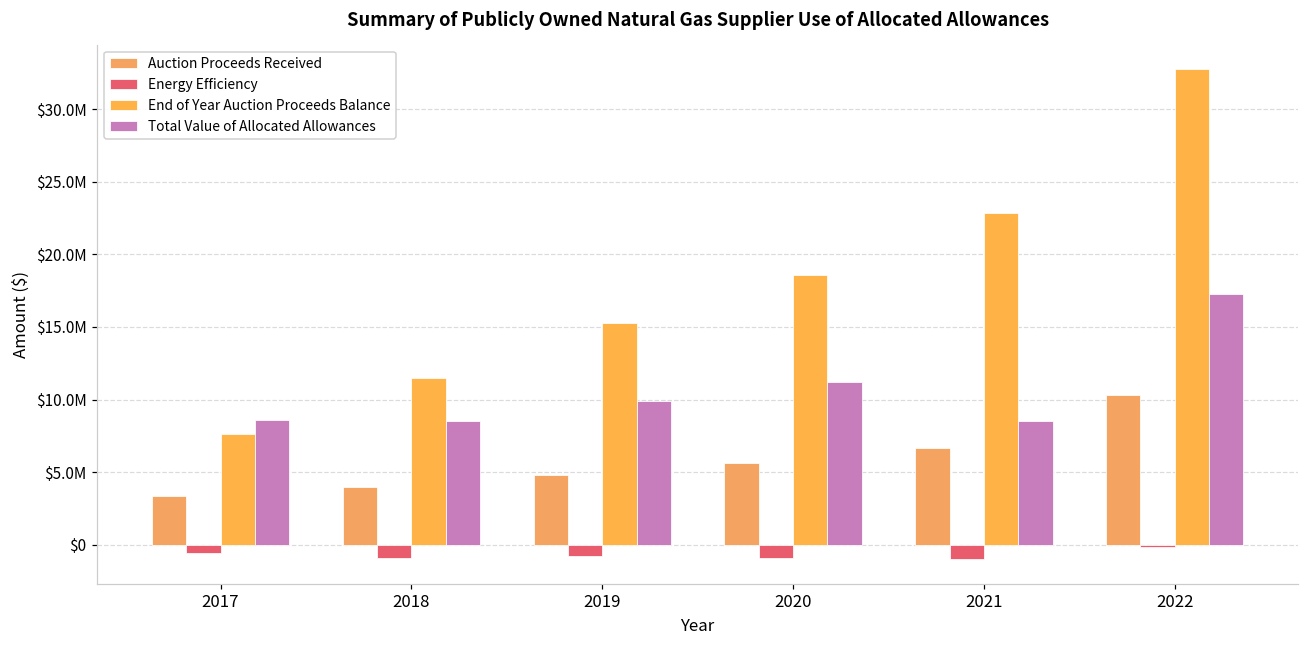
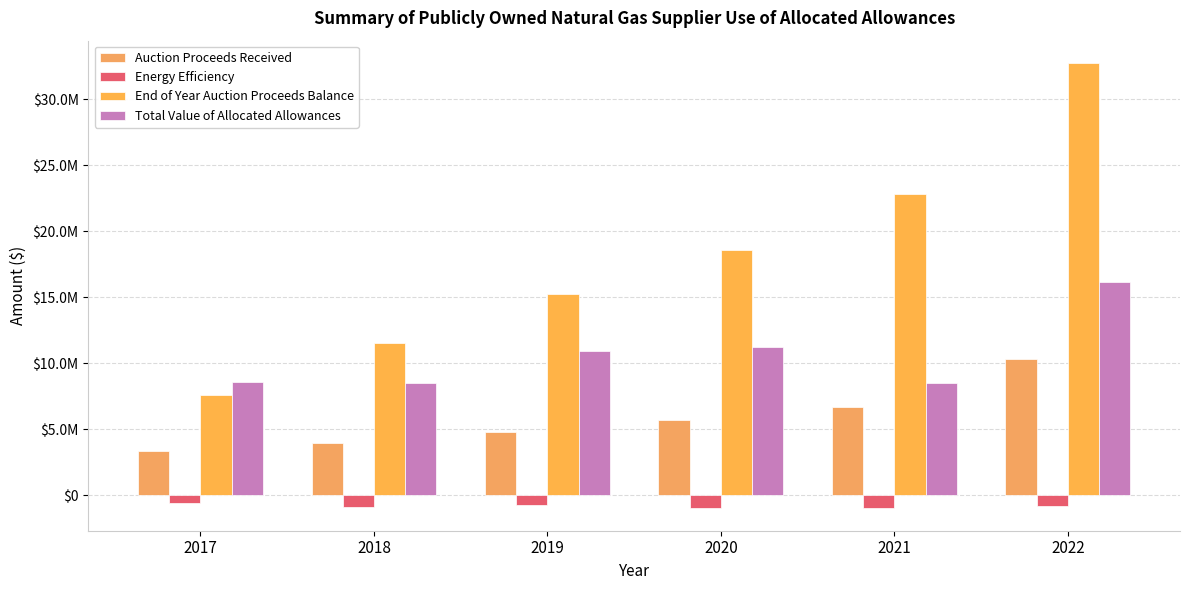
  {
    "Energy Efficiency": {
      "2017": "$-600000",
      "2018": "$-900000",
      "2019": "$-800000",
      "2020": "$-900000",
      "2021": "$-1000000",
-     "2022": "$-200000"
+     "2022": "$-800000"
    },
    "Total Value of Allocated Allowances": {
      "2017": "$8600000",
      "2018": "$8500000",
-     "2019": "$9900000",
+     "2019": "$11000000",
      "2020": "$11200000",
      "2021": "$8500000",
-     "2022": "$17300000"
+     "2022": "$16200000"
    }
  }
